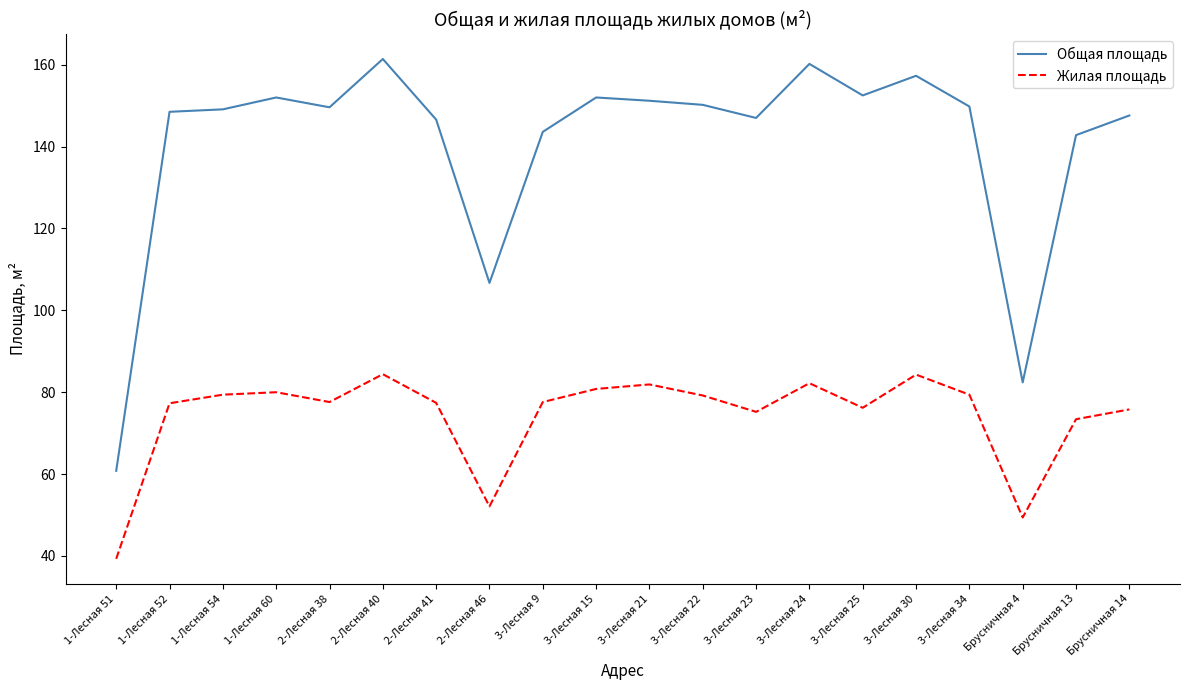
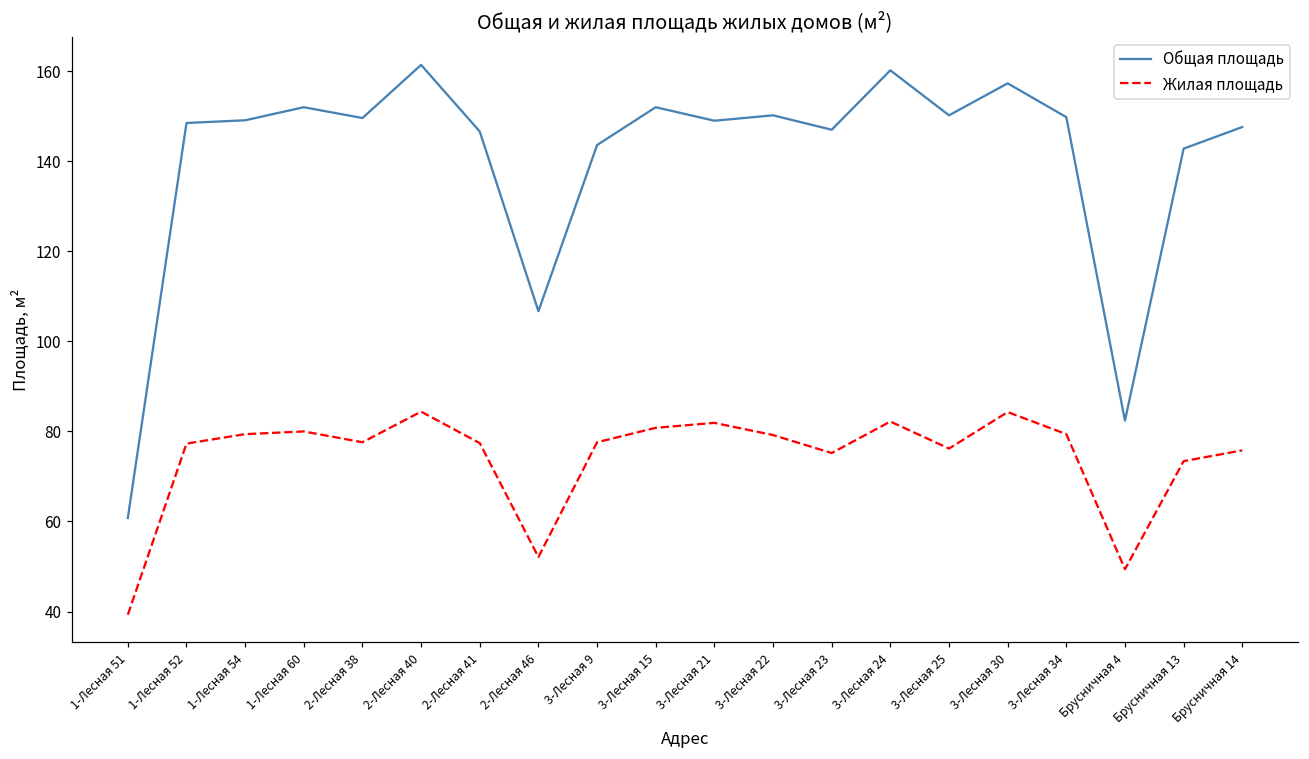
  {
    "Общая площадь": {
      "1-Лесная 51": 61,
      "1-Лесная 52": 149,
      "1-Лесная 54": 149,
      "1-Лесная 60": 152,
      "2-Лесная 38": 150,
      "2-Лесная 40": 161,
      "2-Лесная 41": 147,
      "2-Лесная 46": 107,
      "3-Лесная 9": 144,
      "3-Лесная 15": 152,
-     "3-Лесная 21": 151,
+     "3-Лесная 21": 149,
      "3-Лесная 22": 150,
      "3-Лесная 23": 147,
      "3-Лесная 24": 160,
-     "3-Лесная 25": 153,
+     "3-Лесная 25": 150,
      "3-Лесная 30": 157,
      "3-Лесная 34": 150,
      "Брусничная 4": 82,
      "Брусничная 13": 143,
      "Брусничная 14": 148
    },
    "Жилая площадь": {
      "1-Лесная 51": 39,
      "1-Лесная 52": 77,
      "1-Лесная 54": 79,
      "1-Лесная 60": 80,
      "2-Лесная 38": 78,
      "2-Лесная 40": 84,
      "2-Лесная 41": 77,
      "2-Лесная 46": 52,
      "3-Лесная 9": 78,
      "3-Лесная 15": 81,
      "3-Лесная 21": 82,
      "3-Лесная 22": 79,
      "3-Лесная 23": 75,
      "3-Лесная 24": 82,
      "3-Лесная 25": 76,
      "3-Лесная 30": 84,
      "3-Лесная 34": 79,
      "Брусничная 4": 49,
      "Брусничная 13": 73,
      "Брусничная 14": 76
    }
  }
